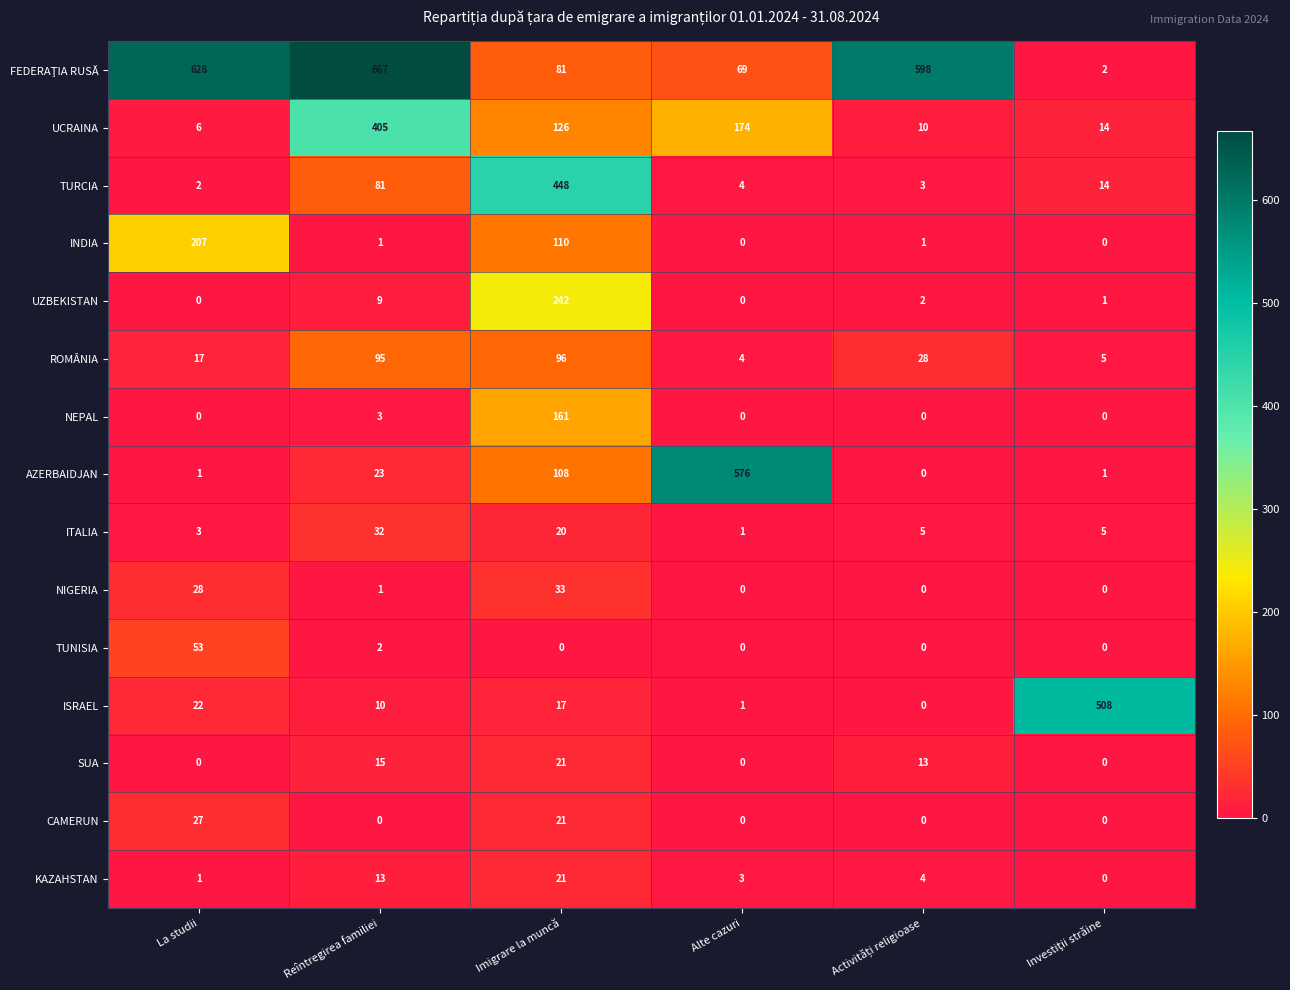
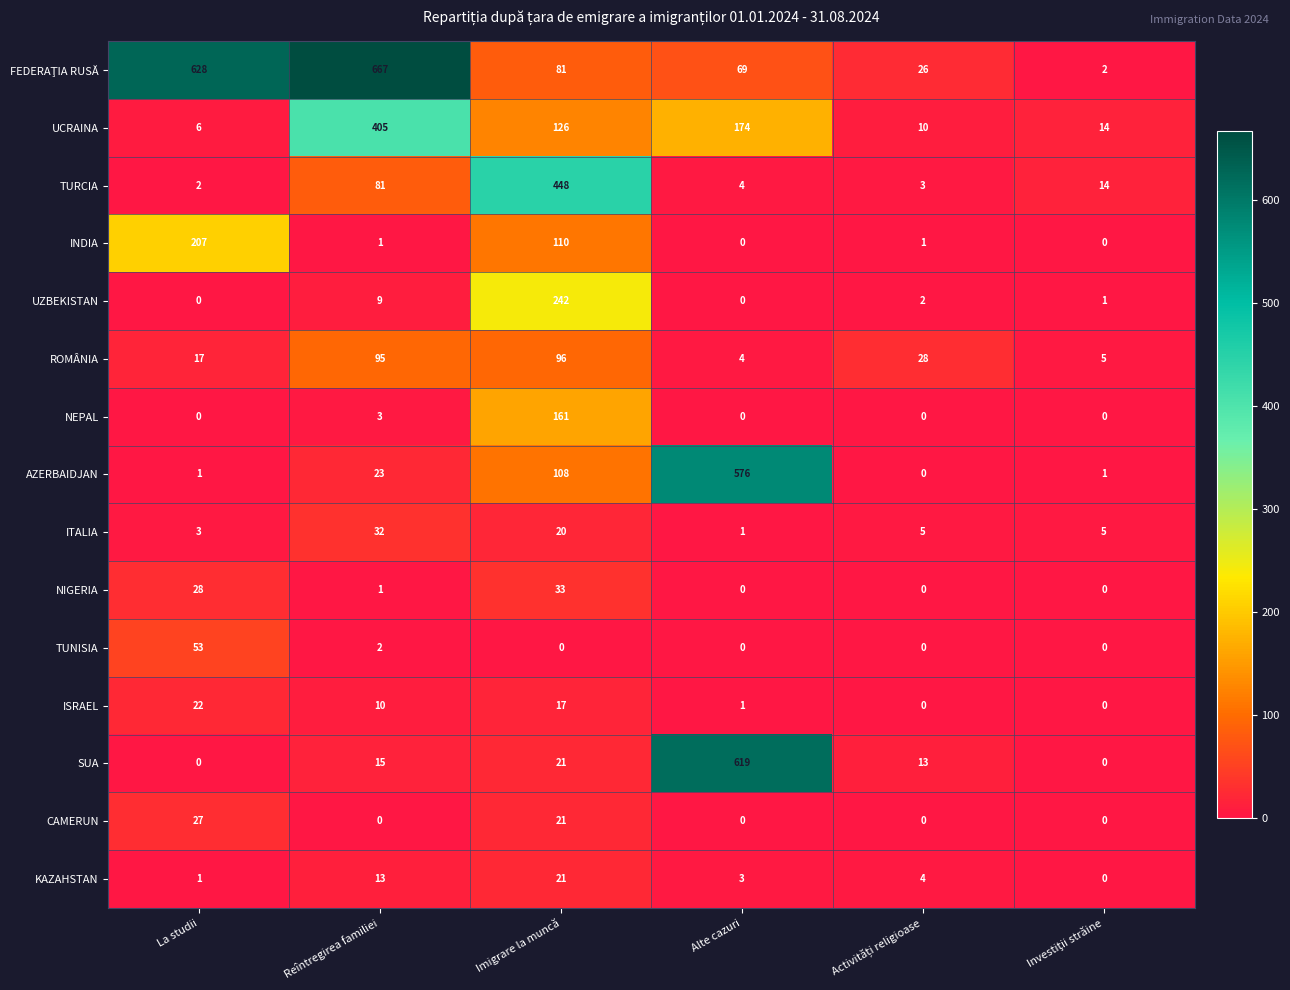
  {
    "FEDERAŢIA RUSĂ": {
      "La studii": 628,
      "Reîntregirea familiei": 667,
      "Imigrare la muncă": 81,
      "Alte cazuri": 69,
-     "Activități religioase": 598,
+     "Activități religioase": 26,
      "Investiţii străine": 2
    },
    "UCRAINA": {
      "La studii": 6,
      "Reîntregirea familiei": 405,
      "Imigrare la muncă": 126,
      "Alte cazuri": 174,
      "Activități religioase": 10,
      "Investiţii străine": 14
    },
    "TURCIA": {
      "La studii": 2,
      "Reîntregirea familiei": 81,
      "Imigrare la muncă": 448,
      "Alte cazuri": 4,
      "Activități religioase": 3,
      "Investiţii străine": 14
    },
    "INDIA": {
      "La studii": 207,
      "Reîntregirea familiei": 1,
      "Imigrare la muncă": 110,
      "Alte cazuri": 0,
      "Activități religioase": 1,
      "Investiţii străine": 0
    },
    "UZBEKISTAN": {
      "La studii": 0,
      "Reîntregirea familiei": 9,
      "Imigrare la muncă": 242,
      "Alte cazuri": 0,
      "Activități religioase": 2,
      "Investiţii străine": 1
    },
    "ROMÂNIA": {
      "La studii": 17,
      "Reîntregirea familiei": 95,
      "Imigrare la muncă": 96,
      "Alte cazuri": 4,
      "Activități religioase": 28,
      "Investiţii străine": 5
    },
    "NEPAL": {
      "La studii": 0,
      "Reîntregirea familiei": 3,
      "Imigrare la muncă": 161,
      "Alte cazuri": 0,
      "Activități religioase": 0,
      "Investiţii străine": 0
    },
    "AZERBAIDJAN": {
      "La studii": 1,
      "Reîntregirea familiei": 23,
      "Imigrare la muncă": 108,
      "Alte cazuri": 576,
      "Activități religioase": 0,
      "Investiţii străine": 1
    },
    "ITALIA": {
      "La studii": 3,
      "Reîntregirea familiei": 32,
      "Imigrare la muncă": 20,
      "Alte cazuri": 1,
      "Activități religioase": 5,
      "Investiţii străine": 5
    },
    "NIGERIA": {
      "La studii": 28,
      "Reîntregirea familiei": 1,
      "Imigrare la muncă": 33,
      "Alte cazuri": 0,
      "Activități religioase": 0,
      "Investiţii străine": 0
    },
    "TUNISIA": {
      "La studii": 53,
      "Reîntregirea familiei": 2,
      "Imigrare la muncă": 0,
      "Alte cazuri": 0,
      "Activități religioase": 0,
      "Investiţii străine": 0
    },
    "ISRAEL": {
      "La studii": 22,
      "Reîntregirea familiei": 10,
      "Imigrare la muncă": 17,
      "Alte cazuri": 1,
      "Activități religioase": 0,
-     "Investiţii străine": 508
+     "Investiţii străine": 0
    },
    "SUA": {
      "La studii": 0,
      "Reîntregirea familiei": 15,
      "Imigrare la muncă": 21,
-     "Alte cazuri": 0,
+     "Alte cazuri": 619,
      "Activități religioase": 13,
      "Investiţii străine": 0
    },
    "CAMERUN": {
      "La studii": 27,
      "Reîntregirea familiei": 0,
      "Imigrare la muncă": 21,
      "Alte cazuri": 0,
      "Activități religioase": 0,
      "Investiţii străine": 0
    },
    "KAZAHSTAN": {
      "La studii": 1,
      "Reîntregirea familiei": 13,
      "Imigrare la muncă": 21,
      "Alte cazuri": 3,
      "Activități religioase": 4,
      "Investiţii străine": 0
    }
  }
